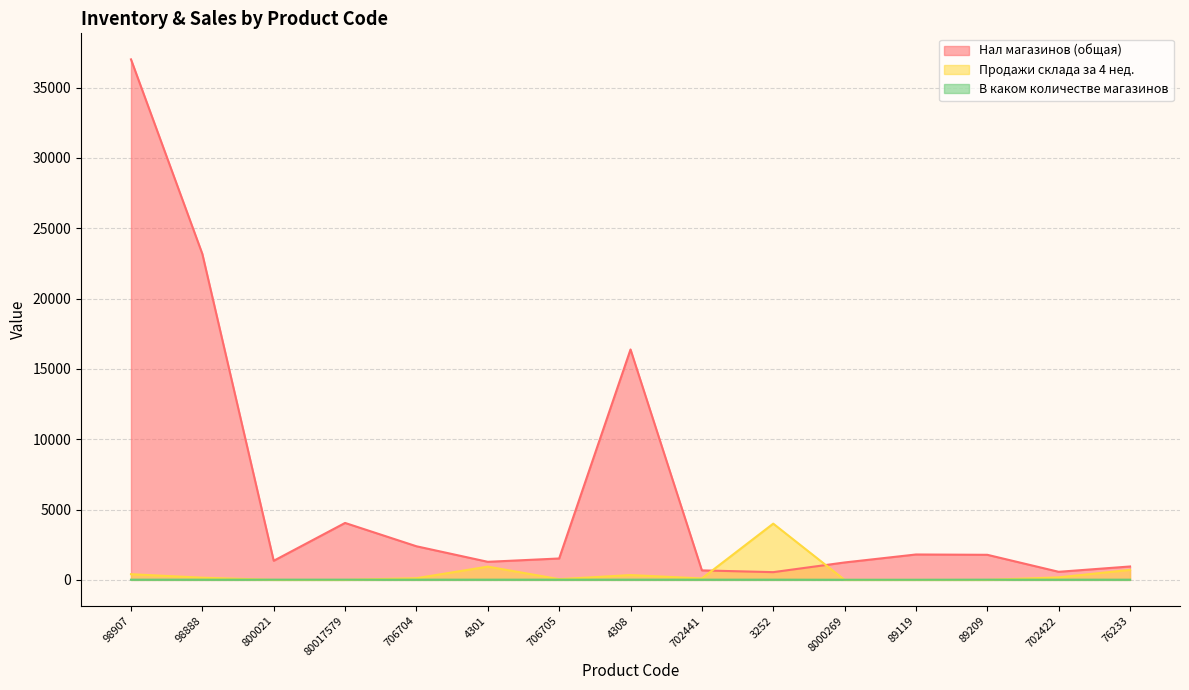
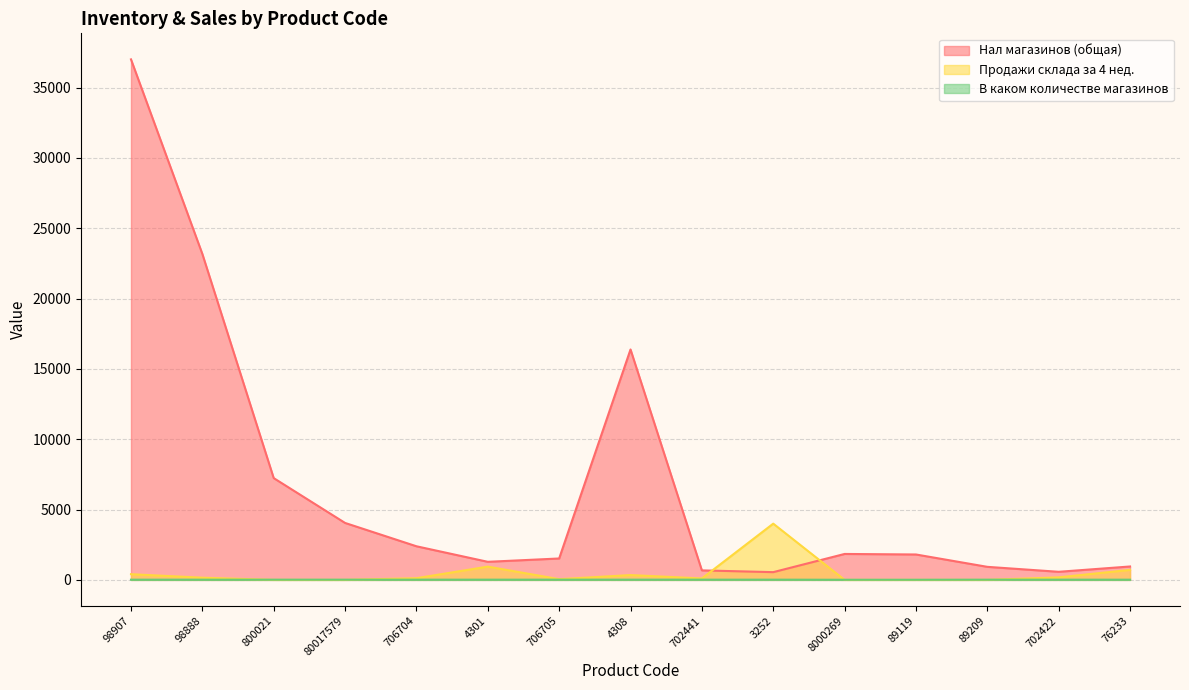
  {
    "Нал магазинов (общая)": {
      "98907": 37000,
      "98888": 23200,
-     "800021": 1400,
+     "800021": 7200,
      "80017579": 4000,
      "706704": 2400,
      "4301": 1300,
      "706705": 1500,
      "4308": 16400,
      "702441": 700,
      "3252": 600,
-     "8000269": 1200,
+     "8000269": 1800,
      "89119": 1800,
-     "89209": 1800,
+     "89209": 900,
      "702422": 600,
      "76233": 1000
    },
    "Продажи склада за 4 нед.": {
      "98907": 400,
      "4301": 900,
      "4308": 300,
      "3252": 4000,
      "76233": 700
    },
    "В каком количестве магазинов": {
      "98907": 0,
      "4301": 0,
      "4308": 0,
      "3252": 0,
      "76233": 0
    }
  }
